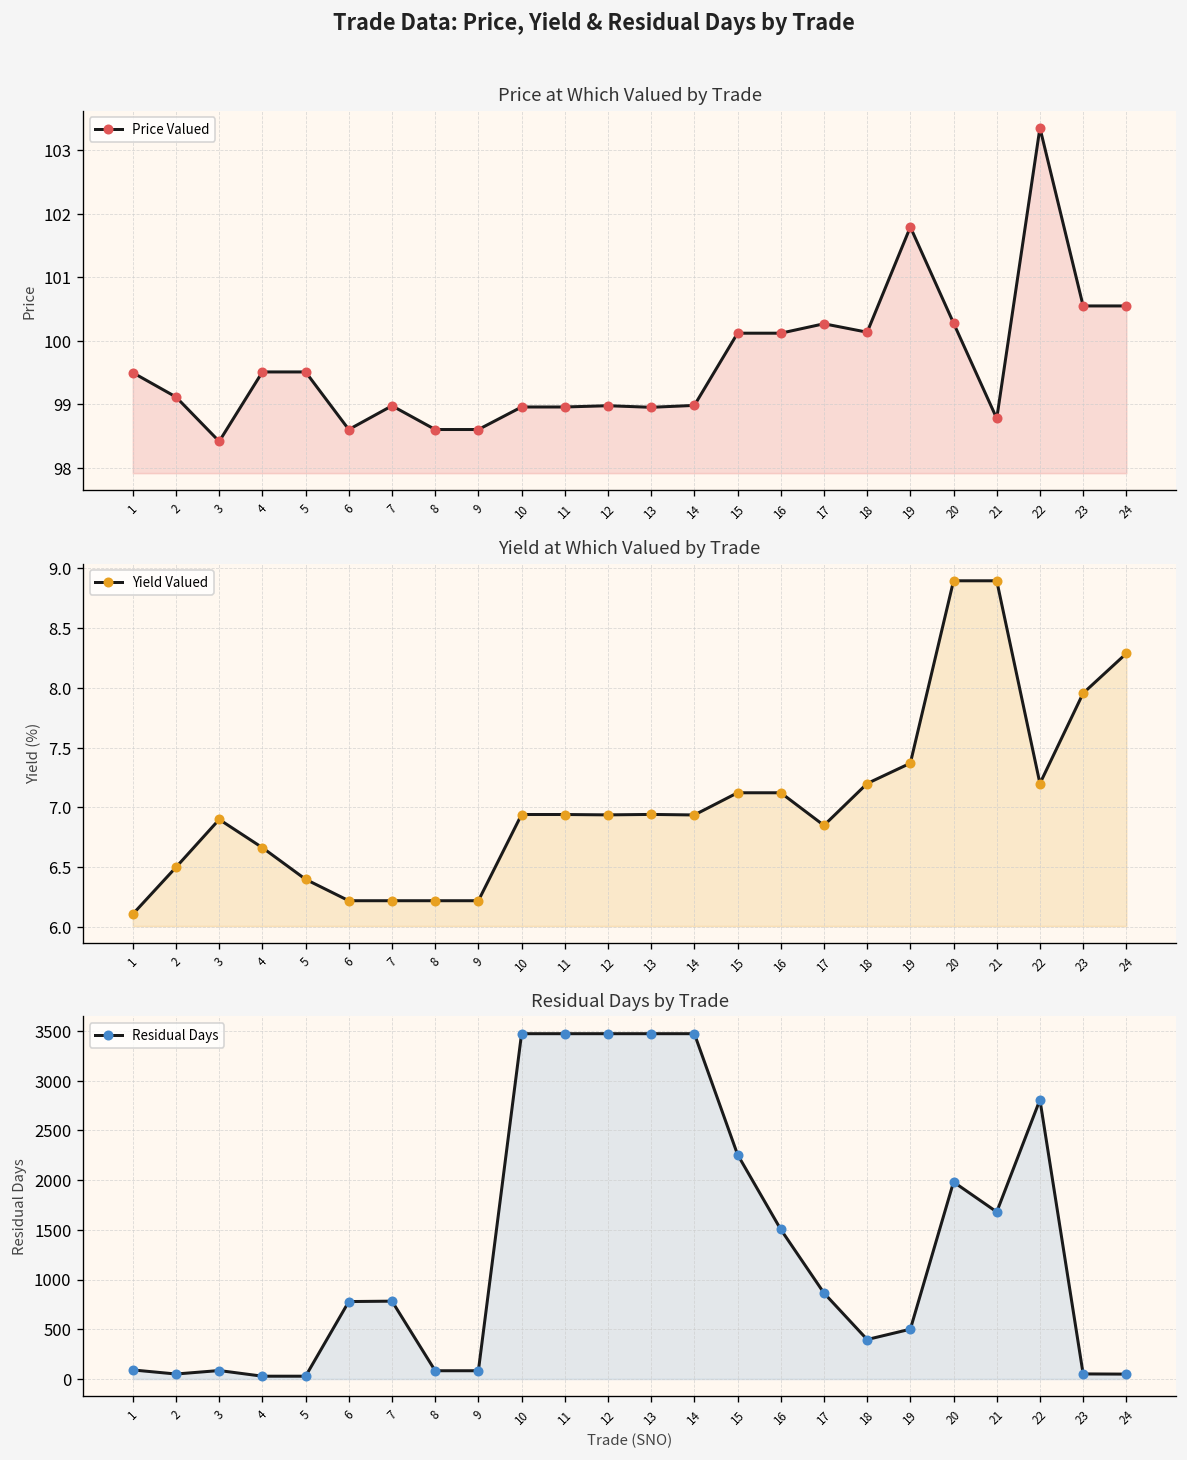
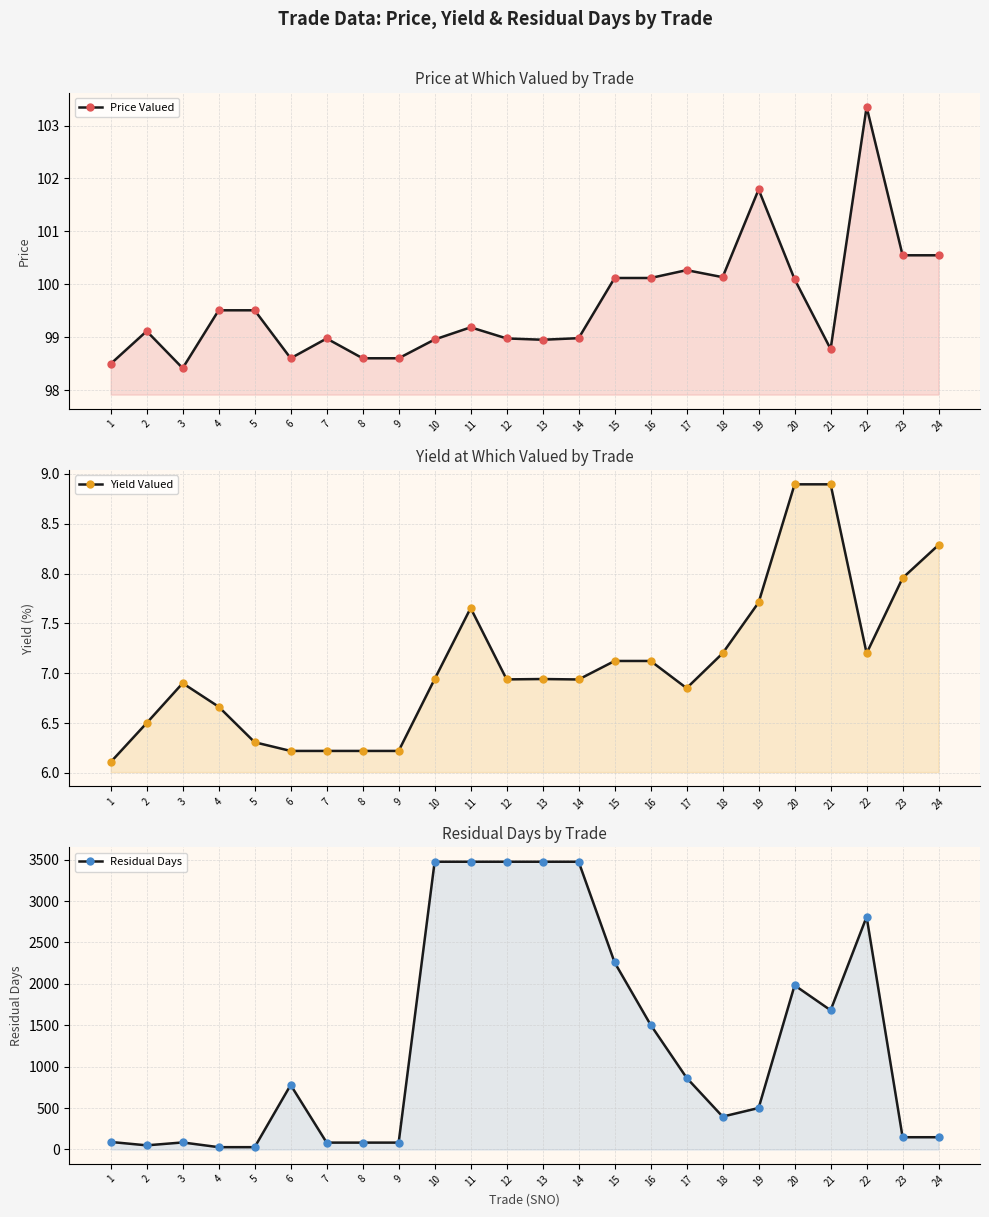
  {
    "Price at Which Valued by Trade": {
-     "1": 99.5,
+     "1": 98.5,
      "2": 99.1,
      "3": 98.4,
      "4": 99.5,
      "5": 99.5,
      "6": 98.6,
      "7": 99.0,
      "8": 98.6,
      "9": 98.6,
      "10": 99.0,
-     "11": 99.0,
+     "11": 99.2,
      "12": 99.0,
      "13": 99.0,
      "14": 99.0,
      "15": 100.1,
      "16": 100.1,
      "17": 100.3,
      "18": 100.1,
      "19": 101.8,
-     "20": 100.3,
+     "20": 100.1,
      "21": 98.8,
      "22": 103.4,
      "23": 100.6,
      "24": 100.6
    },
    "Yield at Which Valued by Trade": {
      "1": 6.1,
      "2": 6.5,
      "3": 6.9,
      "4": 6.7,
-     "5": 6.4,
+     "5": 6.3,
      "6": 6.2,
      "7": 6.2,
      "8": 6.2,
      "9": 6.2,
      "10": 6.9,
-     "11": 6.9,
+     "11": 7.7,
      "12": 6.9,
      "13": 6.9,
      "14": 6.9,
      "15": 7.1,
      "16": 7.1,
      "17": 6.8,
      "18": 7.2,
-     "19": 7.4,
+     "19": 7.7,
      "20": 8.9,
      "21": 8.9,
      "22": 7.2,
      "23": 8.0,
      "24": 8.3
    },
    "Residual Days by Trade": {
      "1": 100,
      "2": 100,
      "3": 100,
      "4": 0,
      "5": 0,
      "6": 800,
-     "7": 800,
+     "7": 100,
      "8": 100,
      "9": 100,
      "10": 3500,
      "11": 3500,
      "12": 3500,
      "13": 3500,
      "14": 3500,
      "15": 2300,
      "16": 1500,
      "17": 900,
      "18": 400,
      "19": 500,
      "20": 2000,
      "21": 1700,
      "22": 2800,
-     "23": 50,
-     "24": 0
+     "23": 150,
+     "24": 100
    }
  }
